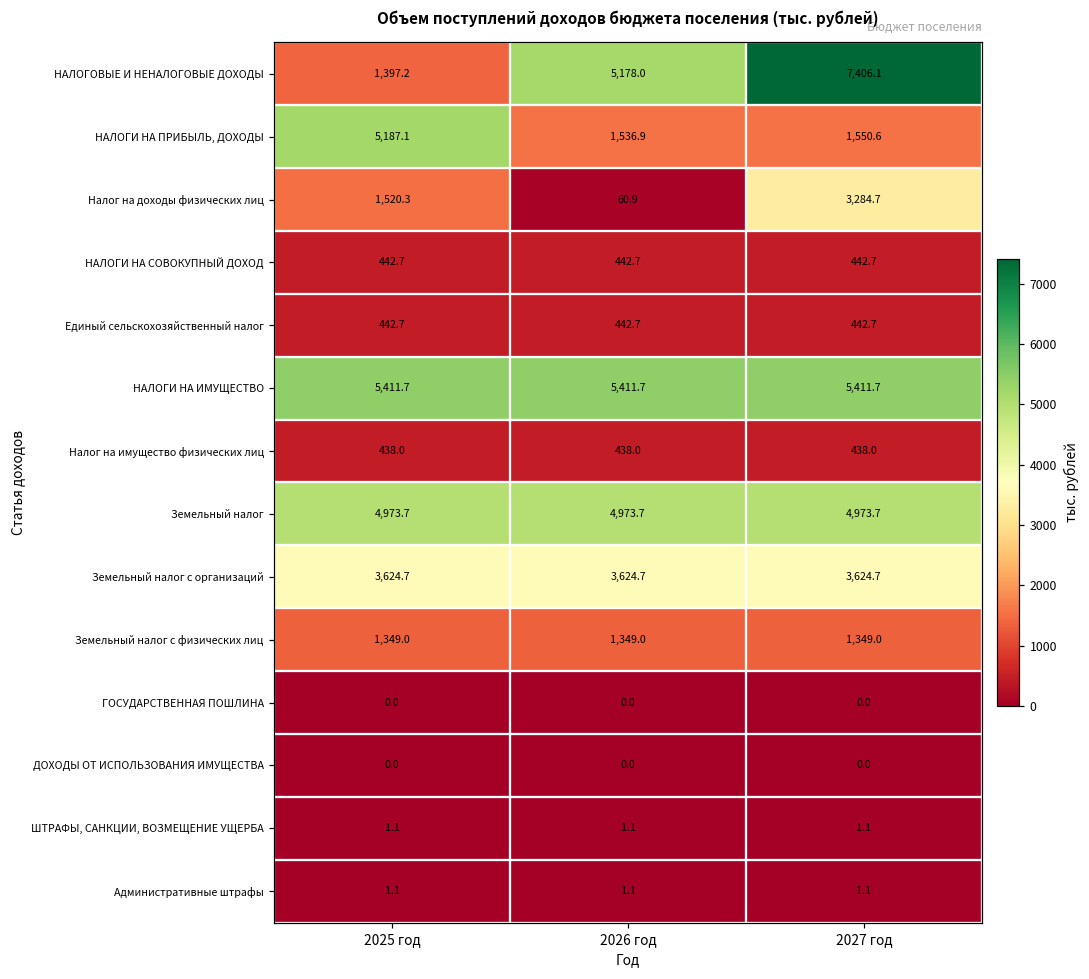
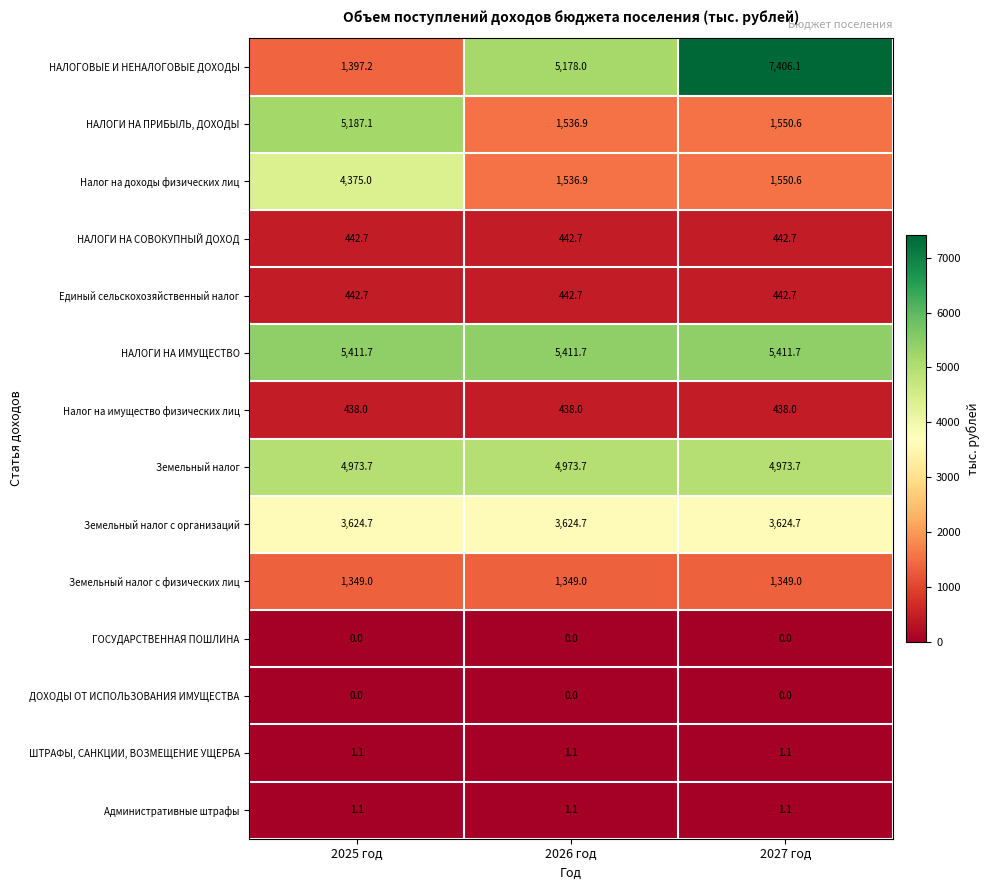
  {
    "НАЛОГОВЫЕ И НЕНАЛОГОВЫЕ ДОХОДЫ": {
      "2025 год": "1,397.2",
      "2026 год": "5,178.0",
      "2027 год": "7,406.1"
    },
    "НАЛОГИ НА ПРИБЫЛЬ, ДОХОДЫ": {
      "2025 год": "5,187.1",
      "2026 год": "1,536.9",
      "2027 год": "1,550.6"
    },
    "Налог на доходы физических лиц": {
-     "2025 год": "1,520.3",
-     "2026 год": "60.9",
-     "2027 год": "3,284.7"
+     "2025 год": "4,375.0",
+     "2026 год": "1,536.9",
+     "2027 год": "1,550.6"
    },
    "НАЛОГИ НА СОВОКУПНЫЙ ДОХОД": {
      "2025 год": "442.7",
      "2026 год": "442.7",
      "2027 год": "442.7"
    },
    "Единый сельскохозяйственный налог": {
      "2025 год": "442.7",
      "2026 год": "442.7",
      "2027 год": "442.7"
    },
    "НАЛОГИ НА ИМУЩЕСТВО": {
      "2025 год": "5,411.7",
      "2026 год": "5,411.7",
      "2027 год": "5,411.7"
    },
    "Налог на имущество физических лиц": {
      "2025 год": "438.0",
      "2026 год": "438.0",
      "2027 год": "438.0"
    },
    "Земельный налог": {
      "2025 год": "4,973.7",
      "2026 год": "4,973.7",
      "2027 год": "4,973.7"
    },
    "Земельный налог с организаций": {
      "2025 год": "3,624.7",
      "2026 год": "3,624.7",
      "2027 год": "3,624.7"
    },
    "Земельный налог с физических лиц": {
      "2025 год": "1,349.0",
      "2026 год": "1,349.0",
      "2027 год": "1,349.0"
    },
    "ГОСУДАРСТВЕННАЯ ПОШЛИНА": {
      "2025 год": "0.0",
      "2026 год": "0.0",
      "2027 год": "0.0"
    },
    "ДОХОДЫ ОТ ИСПОЛЬЗОВАНИЯ ИМУЩЕСТВА": {
      "2025 год": "0.0",
      "2026 год": "0.0",
      "2027 год": "0.0"
    },
    "ШТРАФЫ, САНКЦИИ, ВОЗМЕЩЕНИЕ УЩЕРБА": {
      "2025 год": "1.1",
      "2026 год": "1.1",
      "2027 год": "1.1"
    },
    "Административные штрафы": {
      "2025 год": "1.1",
      "2026 год": "1.1",
      "2027 год": "1.1"
    }
  }
